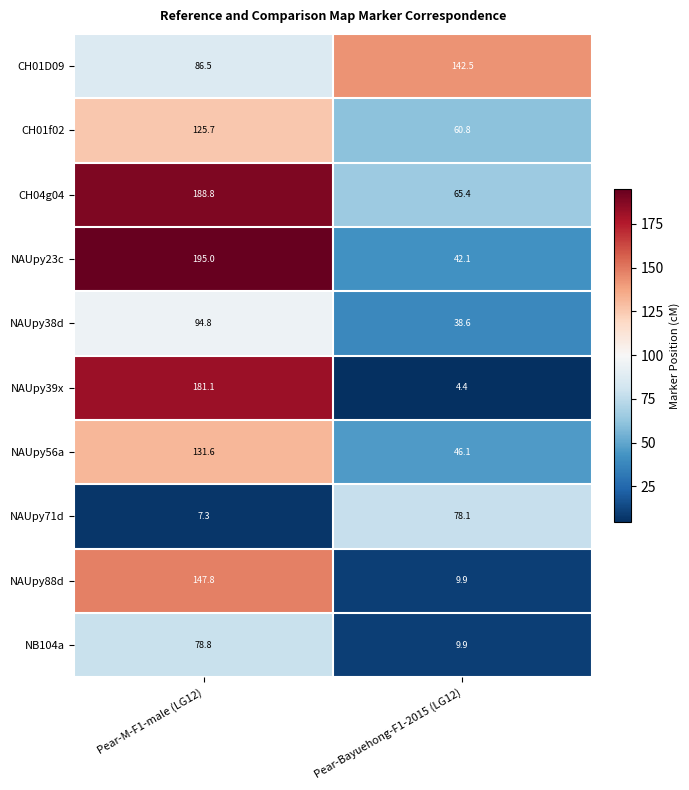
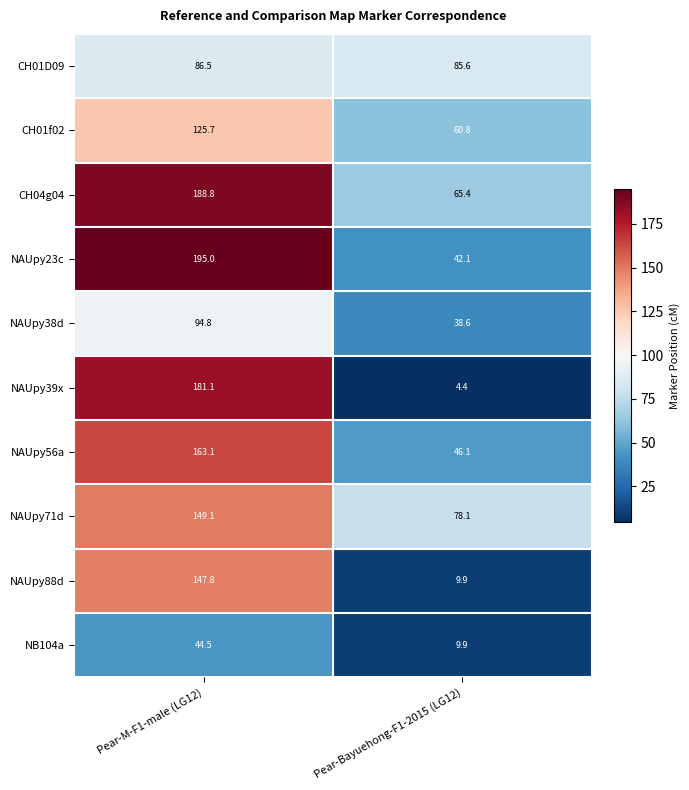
  {
    "CH01D09": {
      "Pear-M-F1-male (LG12)": 86.5,
-     "Pear-Bayuehong-F1-2015 (LG12)": 142.5
+     "Pear-Bayuehong-F1-2015 (LG12)": 85.6
    },
    "CH01f02": {
      "Pear-M-F1-male (LG12)": 125.7,
      "Pear-Bayuehong-F1-2015 (LG12)": 60.8
    },
    "CH04g04": {
      "Pear-M-F1-male (LG12)": 188.8,
      "Pear-Bayuehong-F1-2015 (LG12)": 65.4
    },
    "NAUpy23c": {
      "Pear-M-F1-male (LG12)": 195.0,
      "Pear-Bayuehong-F1-2015 (LG12)": 42.1
    },
    "NAUpy38d": {
      "Pear-M-F1-male (LG12)": 94.8,
      "Pear-Bayuehong-F1-2015 (LG12)": 38.6
    },
    "NAUpy39x": {
      "Pear-M-F1-male (LG12)": 181.1,
      "Pear-Bayuehong-F1-2015 (LG12)": 4.4
    },
    "NAUpy56a": {
-     "Pear-M-F1-male (LG12)": 131.6,
+     "Pear-M-F1-male (LG12)": 163.1,
      "Pear-Bayuehong-F1-2015 (LG12)": 46.1
    },
    "NAUpy71d": {
-     "Pear-M-F1-male (LG12)": 7.3,
+     "Pear-M-F1-male (LG12)": 149.1,
      "Pear-Bayuehong-F1-2015 (LG12)": 78.1
    },
    "NAUpy88d": {
      "Pear-M-F1-male (LG12)": 147.8,
      "Pear-Bayuehong-F1-2015 (LG12)": 9.9
    },
    "NB104a": {
-     "Pear-M-F1-male (LG12)": 78.8,
+     "Pear-M-F1-male (LG12)": 44.5,
      "Pear-Bayuehong-F1-2015 (LG12)": 9.9
    }
  }
